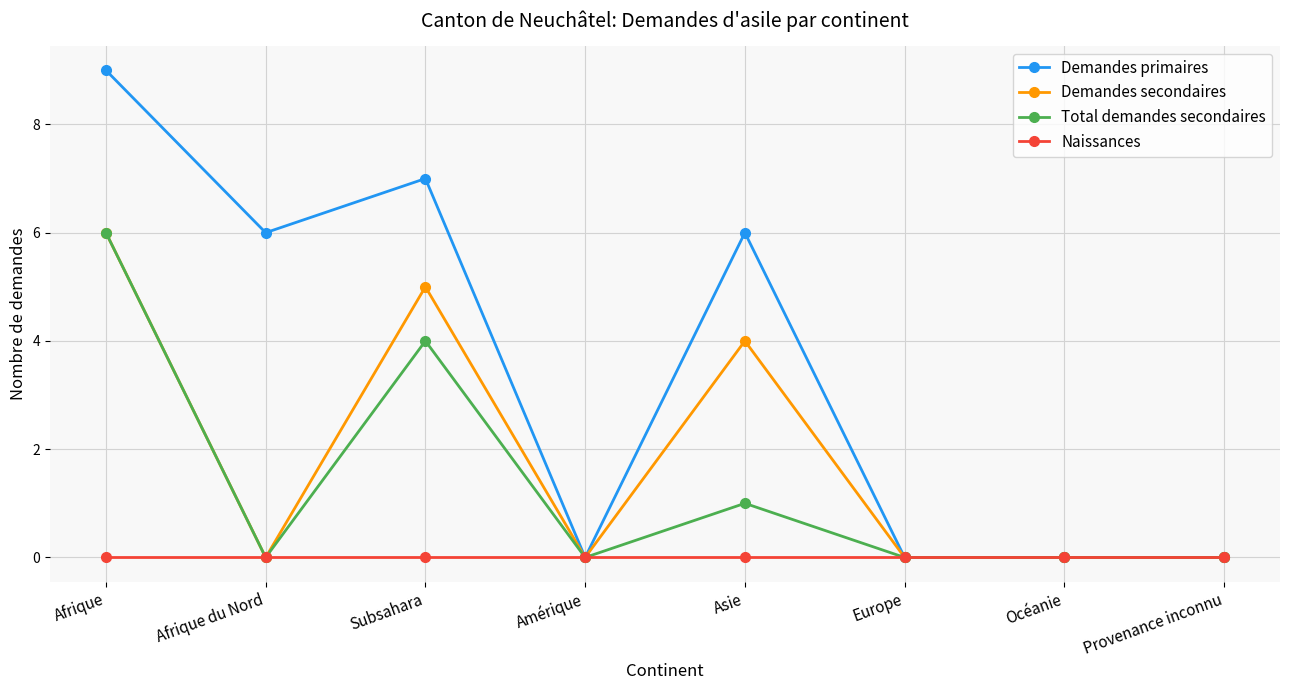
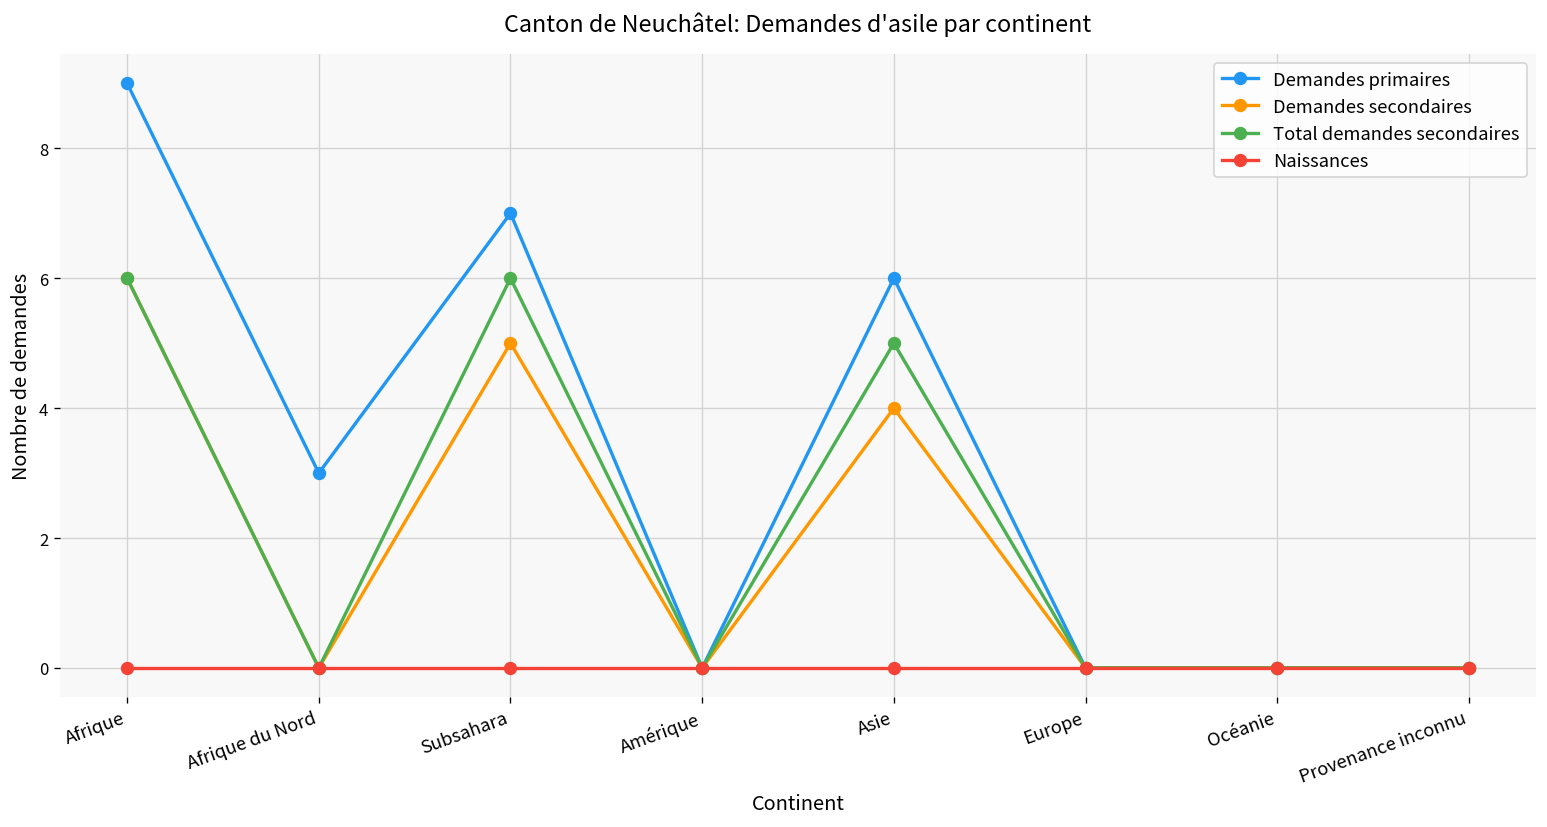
  {
    "Demandes primaires": {
      "Afrique": 9,
-     "Afrique du Nord": 6,
+     "Afrique du Nord": 3,
      "Subsahara": 7,
      "Asie": 6
    },
    "Demandes secondaires": {
      "Subsahara": 5,
      "Asie": 4
    },
    "Total demandes secondaires": {
-     "Subsahara": 4,
-     "Asie": 1
+     "Subsahara": 6,
+     "Asie": 5
    },
    "Naissances": {
      "Afrique": 0,
      "Subsahara": 0,
      "Asie": 0
    }
  }
